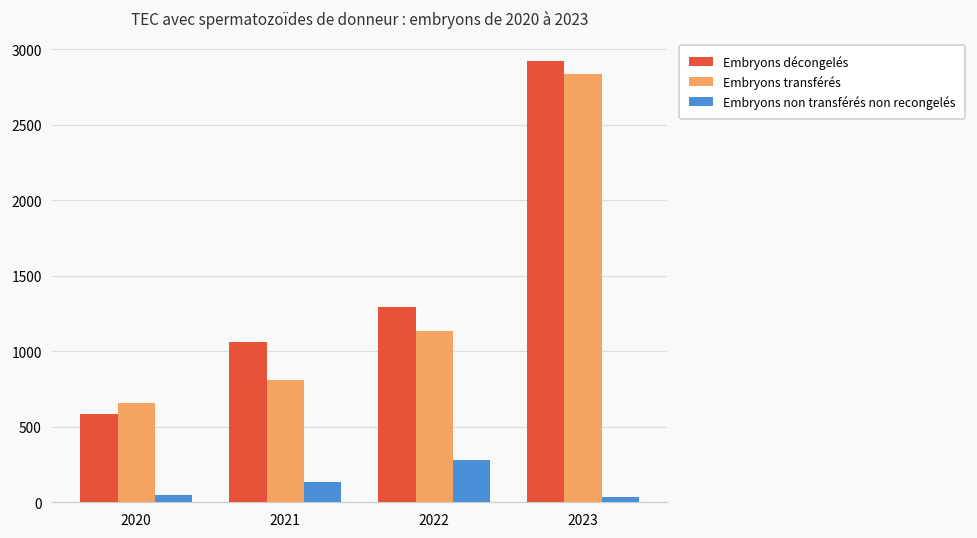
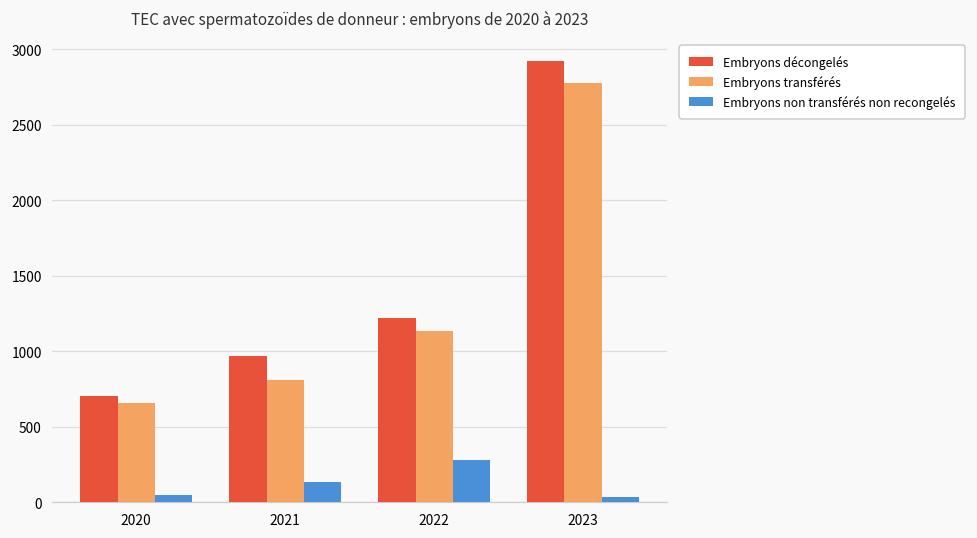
  {
    "Embryons décongelés": {
-     "2020": 590,
-     "2021": 1060,
-     "2022": 1300,
+     "2020": 700,
+     "2021": 970,
+     "2022": 1220,
      "2023": 2920
    },
    "Embryons transférés": {
      "2020": 660,
      "2021": 810,
      "2022": 1140,
-     "2023": 2840
+     "2023": 2780
    },
    "Embryons non transférés non recongelés": {
      "2020": 50,
      "2021": 130,
      "2022": 280,
      "2023": 40
    }
  }
